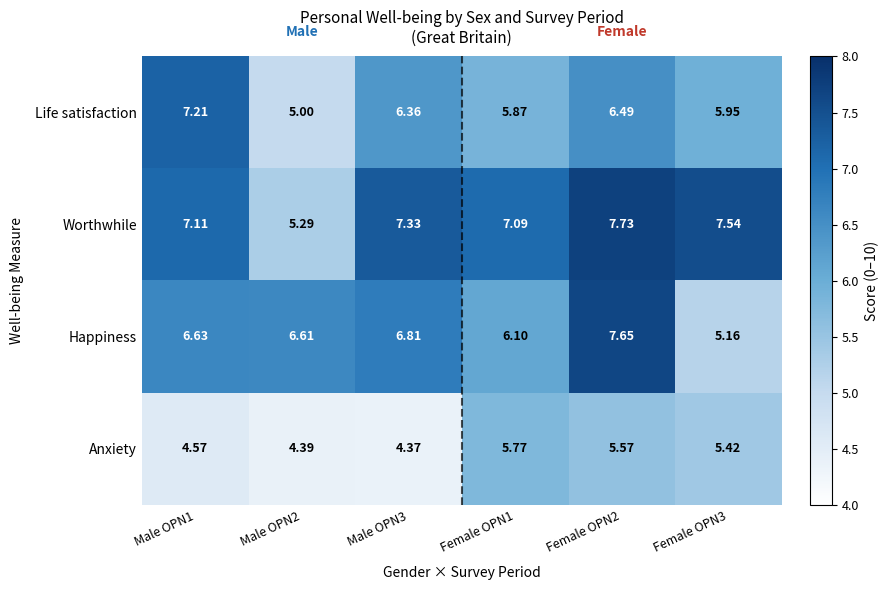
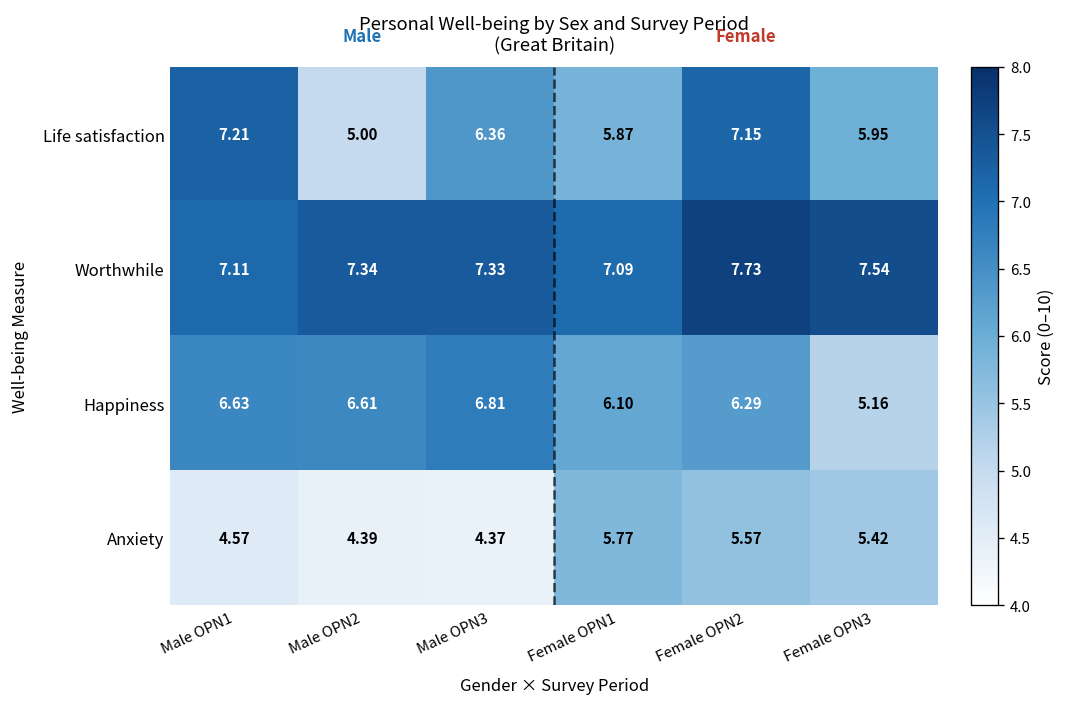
  {
    "Life satisfaction": {
      "Male OPN1": 7.21,
      "Male OPN2": 5.00,
      "Male OPN3": 6.36,
      "Female OPN1": 5.87,
-     "Female OPN2": 6.49,
+     "Female OPN2": 7.15,
      "Female OPN3": 5.95
    },
    "Worthwhile": {
      "Male OPN1": 7.11,
-     "Male OPN2": 5.29,
+     "Male OPN2": 7.34,
      "Male OPN3": 7.33,
      "Female OPN1": 7.09,
      "Female OPN2": 7.73,
      "Female OPN3": 7.54
    },
    "Happiness": {
      "Male OPN1": 6.63,
      "Male OPN2": 6.61,
      "Male OPN3": 6.81,
      "Female OPN1": 6.10,
-     "Female OPN2": 7.65,
+     "Female OPN2": 6.29,
      "Female OPN3": 5.16
    },
    "Anxiety": {
      "Male OPN1": 4.57,
      "Male OPN2": 4.39,
      "Male OPN3": 4.37,
      "Female OPN1": 5.77,
      "Female OPN2": 5.57,
      "Female OPN3": 5.42
    }
  }
